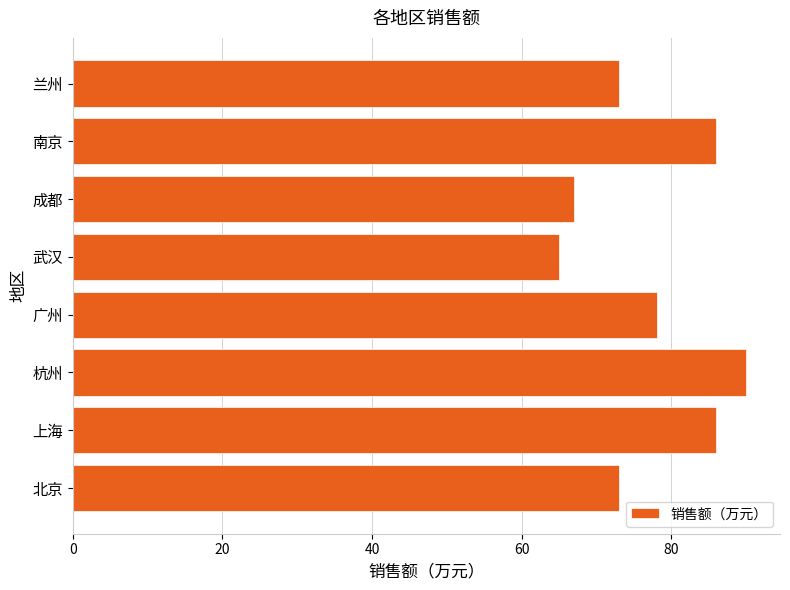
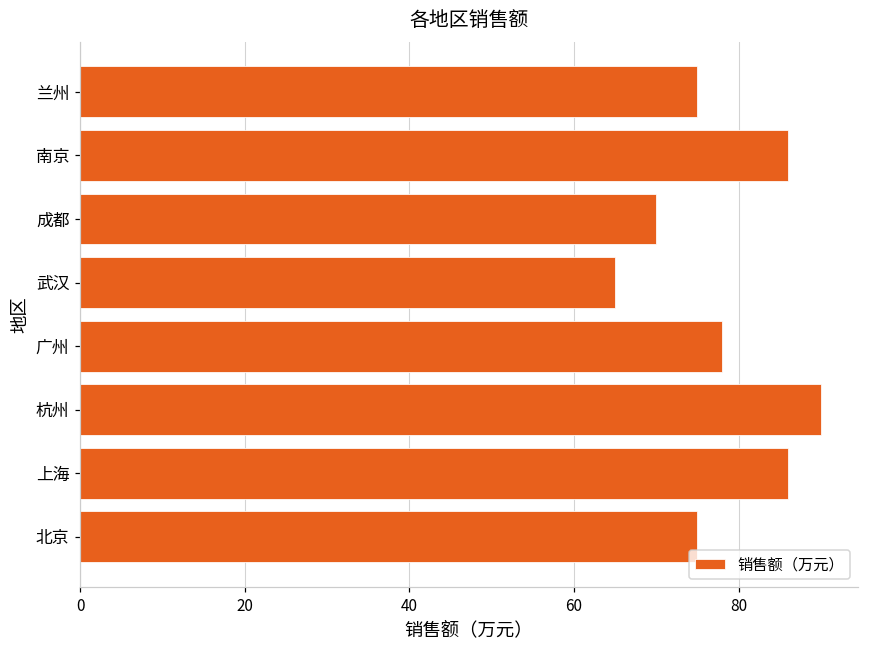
  {
-   "兰州": 73,
+   "兰州": 75,
    "南京": 86,
-   "成都": 67,
+   "成都": 70,
    "武汉": 65,
    "广州": 78,
    "杭州": 90,
    "上海": 86,
-   "北京": 73
+   "北京": 75
  }
